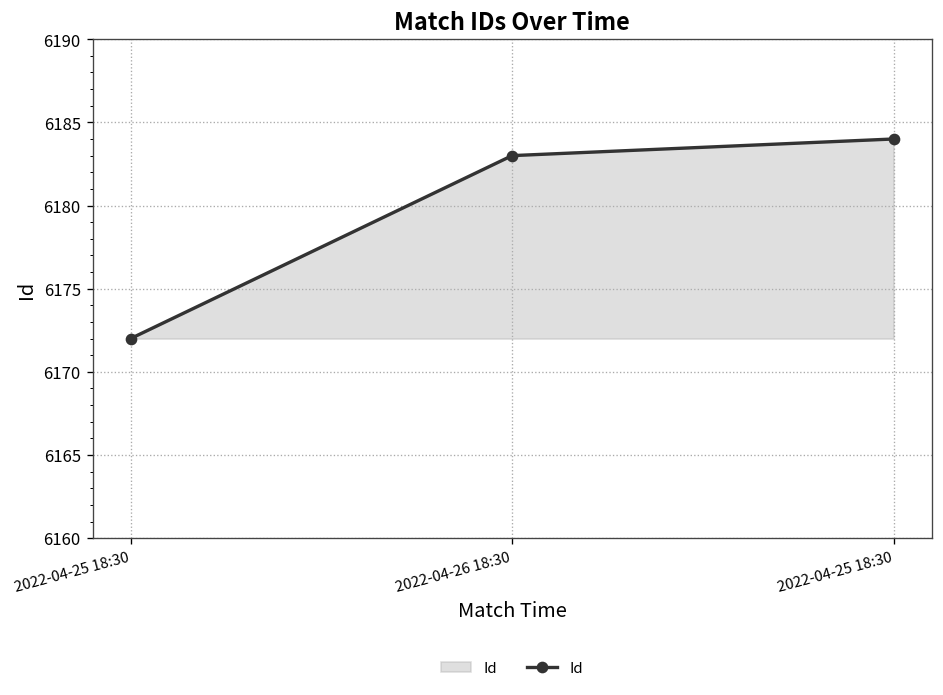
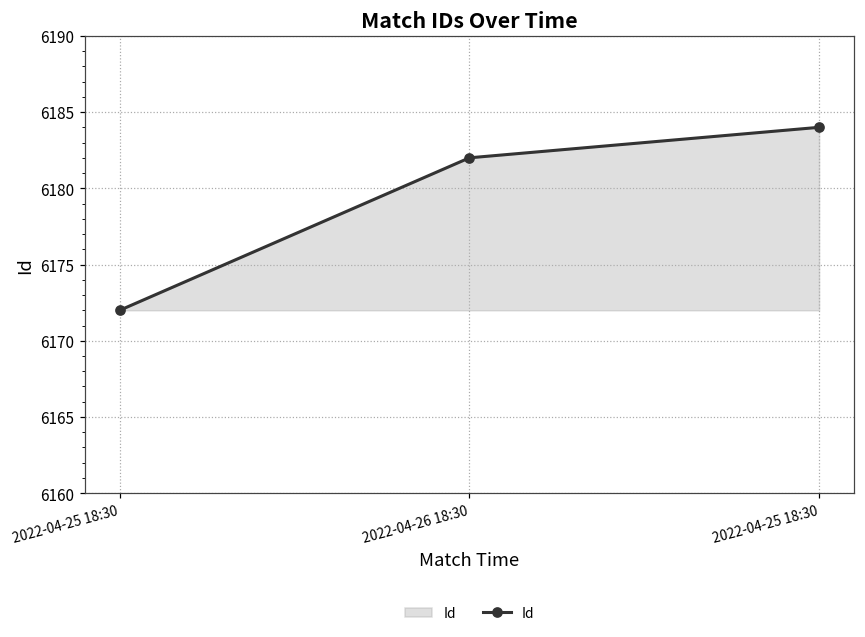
  {
-   "2022-04-26 18:30": 6183
+   "2022-04-26 18:30": 6182
  }
